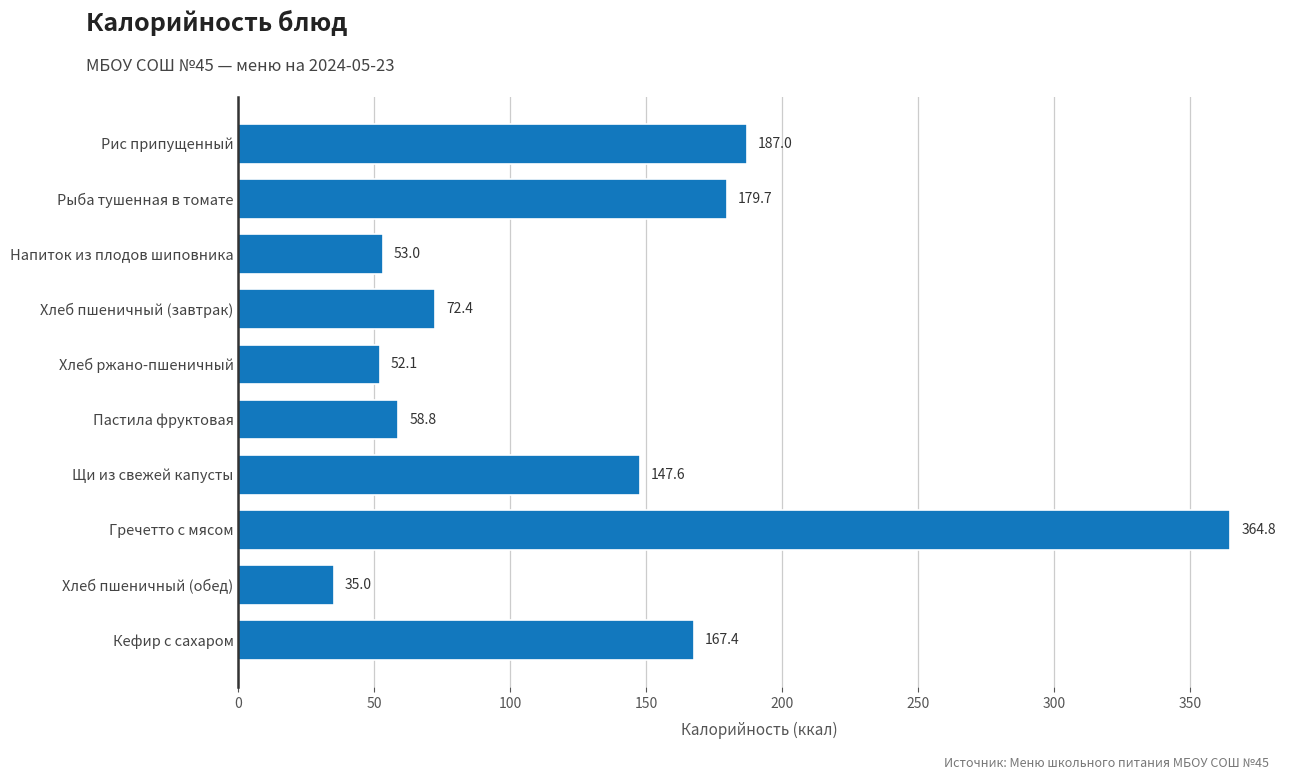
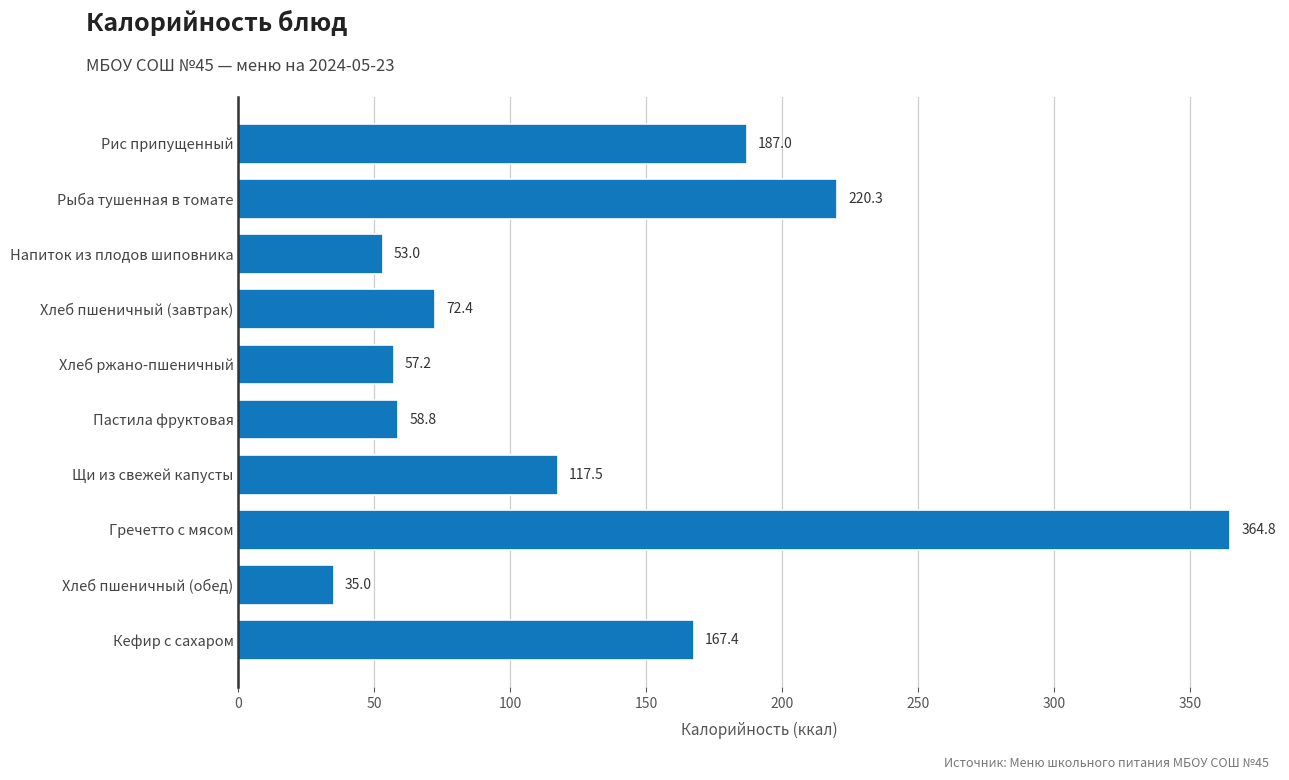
  {
    "Рис припущенный": 187.0,
-   "Рыба тушенная в томате": 179.7,
+   "Рыба тушенная в томате": 220.3,
    "Напиток из плодов шиповника": 53.0,
    "Хлеб пшеничный (завтрак)": 72.4,
-   "Хлеб ржано-пшеничный": 52.1,
+   "Хлеб ржано-пшеничный": 57.2,
    "Пастила фруктовая": 58.8,
-   "Щи из свежей капусты": 147.6,
+   "Щи из свежей капусты": 117.5,
    "Гречетто с мясом": 364.8,
    "Хлеб пшеничный (обед)": 35.0,
    "Кефир с сахаром": 167.4
  }
